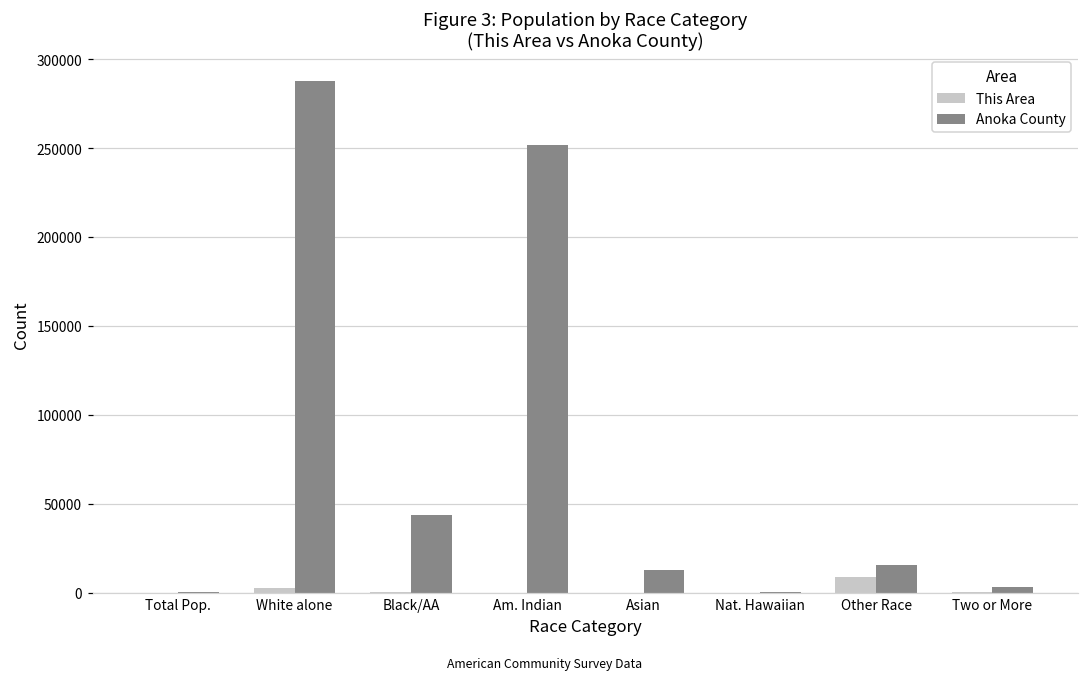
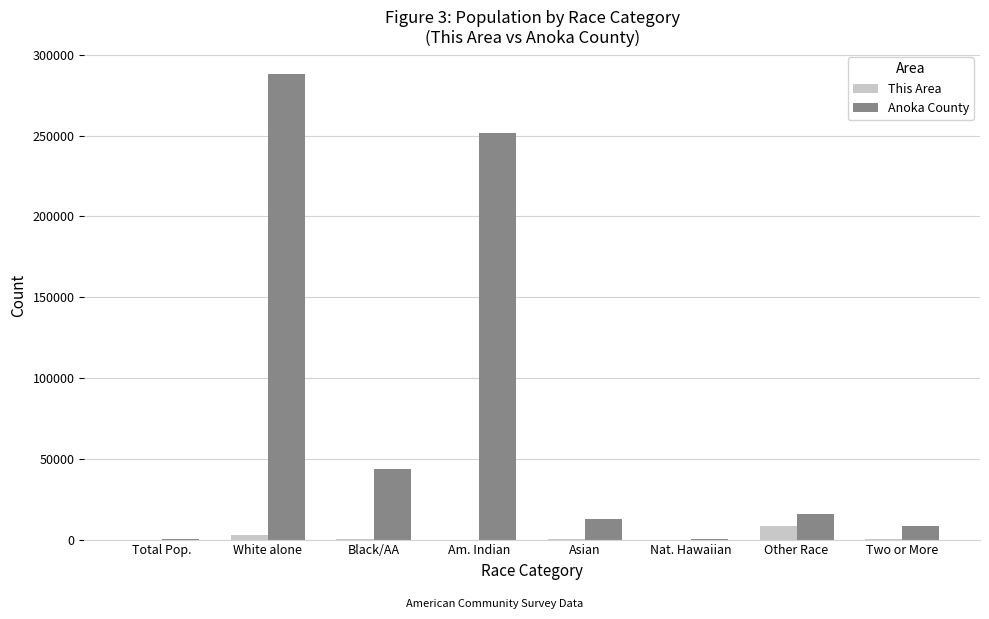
  {
    "This Area": {
      "White alone": 3000,
      "Nat. Hawaiian": 0,
      "Other Race": 9000
    },
    "Anoka County": {
      "White alone": 288000,
      "Black/AA": 43000,
      "Am. Indian": 252000,
      "Asian": 13000,
      "Other Race": 16000,
-     "Two or More": 3000
+     "Two or More": 9000
    }
  }
